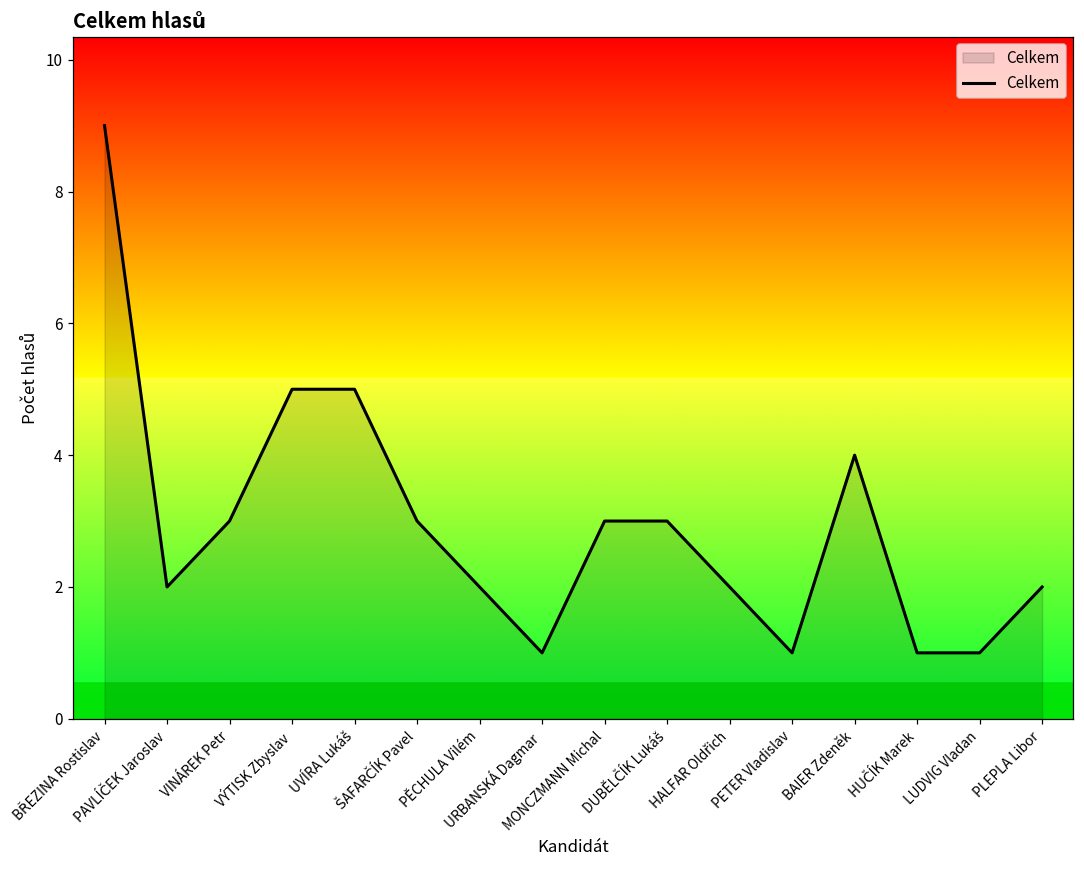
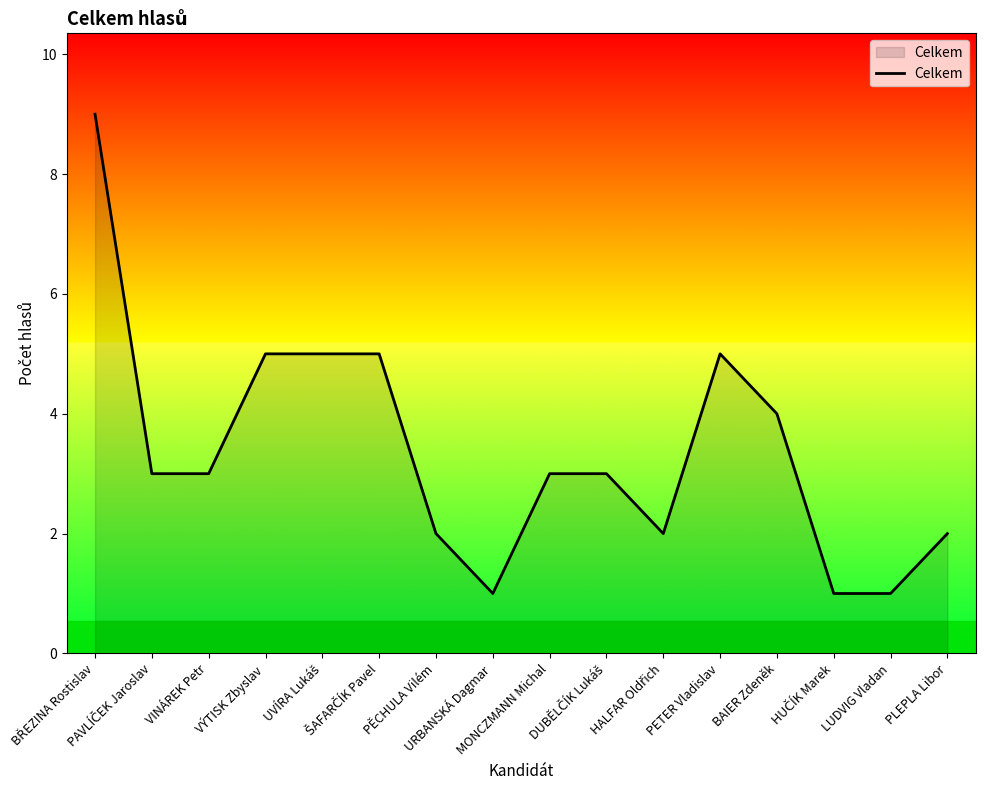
  {
    "Celkem": {
      "BŘEZINA Rostislav": 9,
-     "PAVLÍČEK Jaroslav": 2,
+     "PAVLÍČEK Jaroslav": 3,
      "VINÁREK Petr": 3,
      "VÝTISK Zbyslav": 5,
      "UVÍRA Lukáš": 5,
-     "ŠAFARČÍK Pavel": 3,
+     "ŠAFARČÍK Pavel": 5,
      "PĚCHULA Vilém": 2,
      "URBANSKÁ Dagmar": 1,
      "MONCZMANN Michal": 3,
      "DUBĚLČÍK Lukáš": 3,
      "HALFAR Oldřich": 2,
-     "PETER Vladislav": 1,
+     "PETER Vladislav": 5,
      "BAIER Zdeněk": 4,
      "HUČÍK Marek": 1,
      "LUDVIG Vladan": 1,
      "PLEPLA Libor": 2
    }
  }
